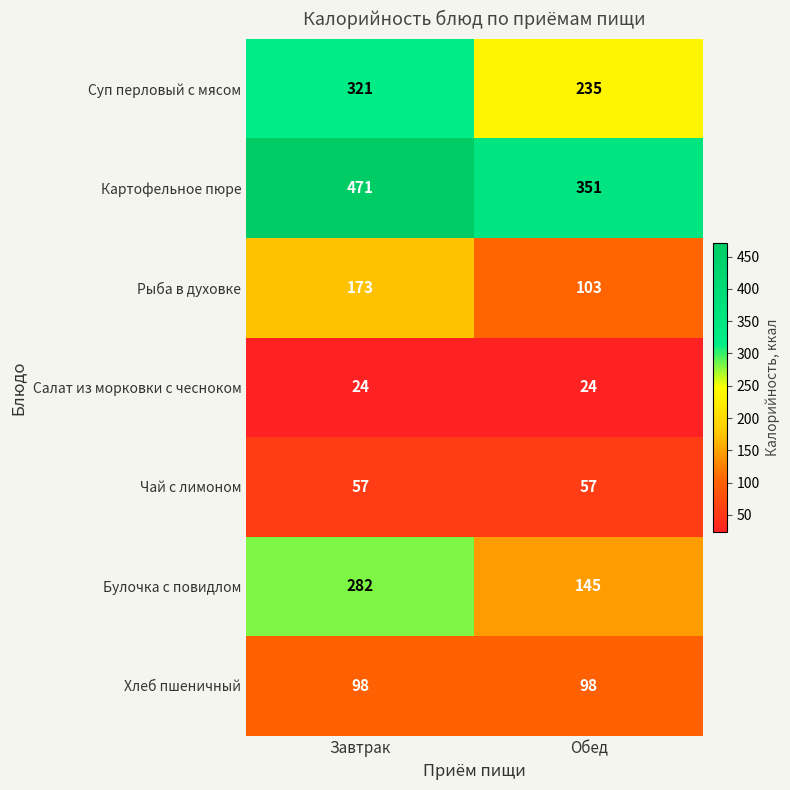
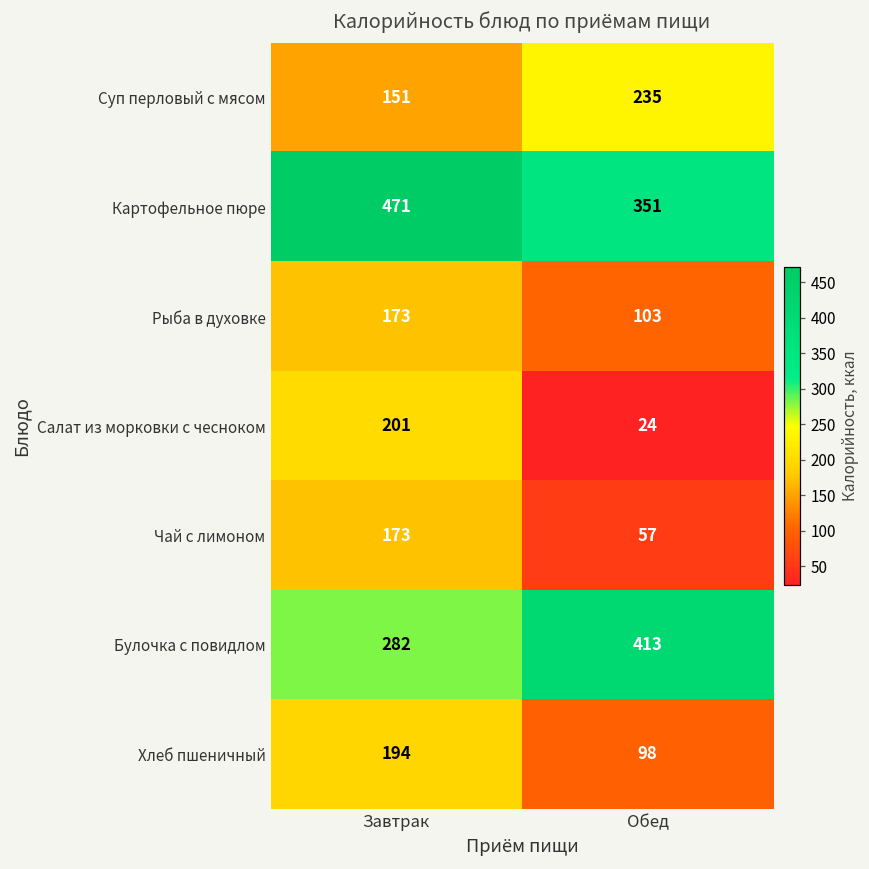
  {
    "Суп перловый с мясом": {
-     "Завтрак": 321,
+     "Завтрак": 151,
      "Обед": 235
    },
    "Картофельное пюре": {
      "Завтрак": 471,
      "Обед": 351
    },
    "Рыба в духовке": {
      "Завтрак": 173,
      "Обед": 103
    },
    "Салат из морковки с чесноком": {
-     "Завтрак": 24,
+     "Завтрак": 201,
      "Обед": 24
    },
    "Чай с лимоном": {
-     "Завтрак": 57,
+     "Завтрак": 173,
      "Обед": 57
    },
    "Булочка с повидлом": {
      "Завтрак": 282,
-     "Обед": 145
+     "Обед": 413
    },
    "Хлеб пшеничный": {
-     "Завтрак": 98,
+     "Завтрак": 194,
      "Обед": 98
    }
  }
